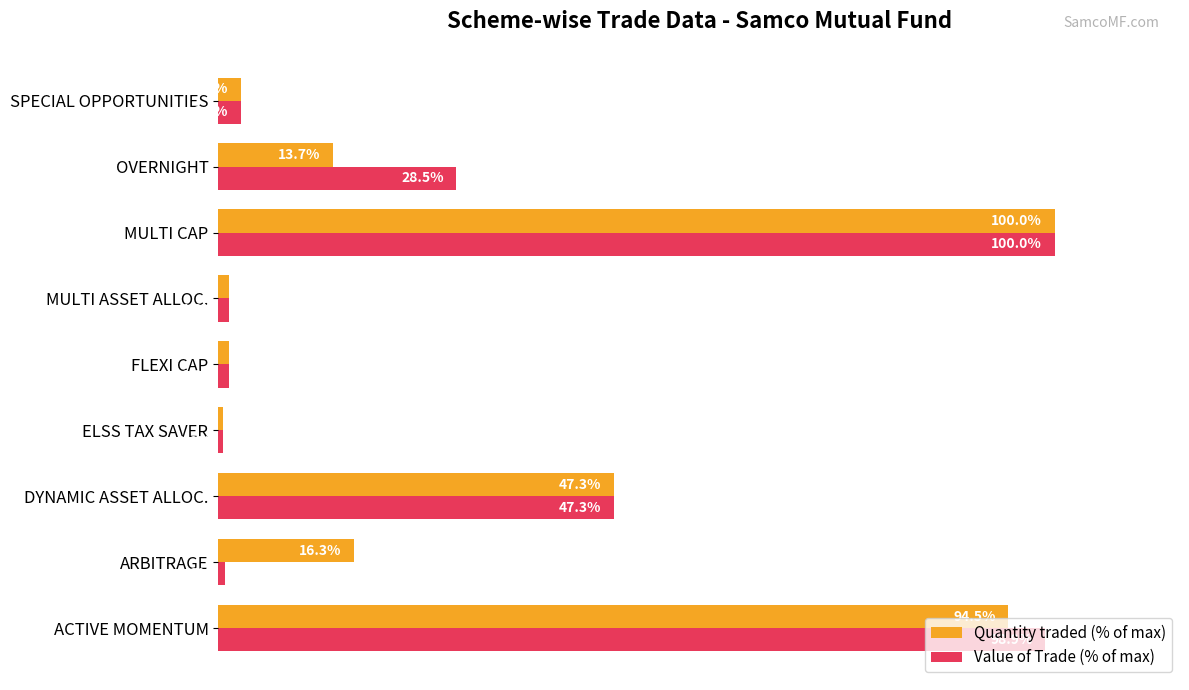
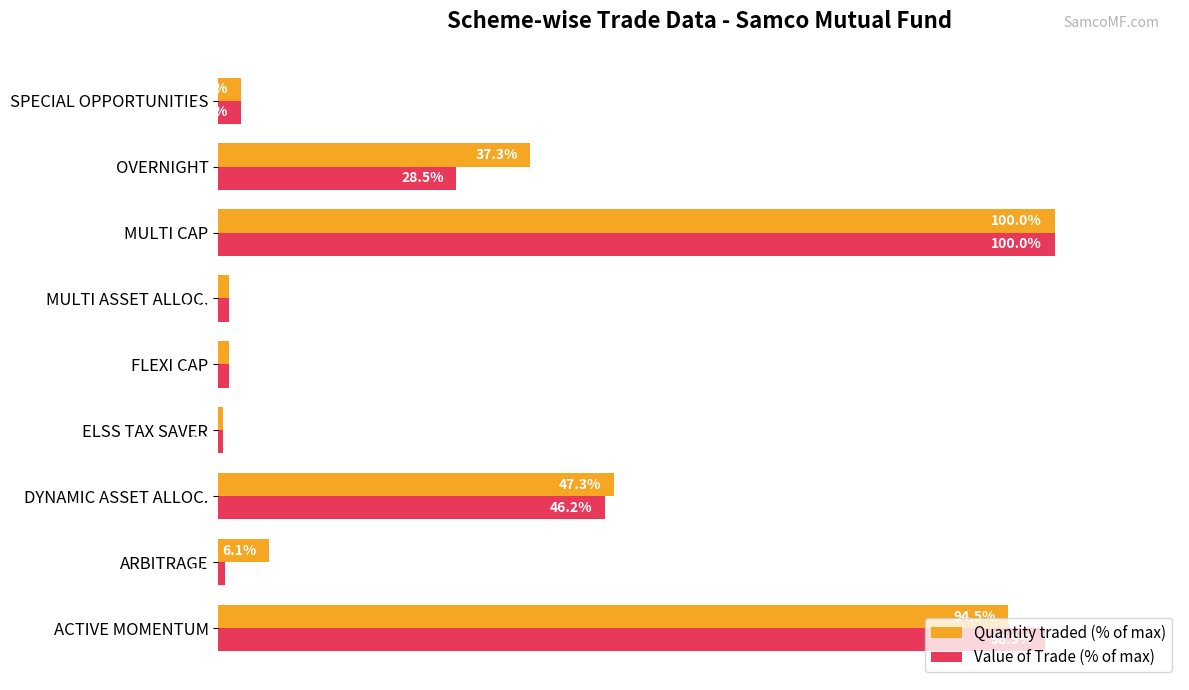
  {
    "Quantity traded (% of max)": {
-     "OVERNIGHT": "13.7%",
+     "OVERNIGHT": "37.3%",
      "MULTI CAP": "100.0%",
      "DYNAMIC ASSET ALLOC.": "47.3%",
-     "ARBITRAGE": "16.3%"
+     "ARBITRAGE": "6.1%"
    },
    "Value of Trade (% of max)": {
      "OVERNIGHT": "28.5%",
      "MULTI CAP": "100.0%",
-     "DYNAMIC ASSET ALLOC.": "47.3%"
+     "DYNAMIC ASSET ALLOC.": "46.2%"
    }
  }
